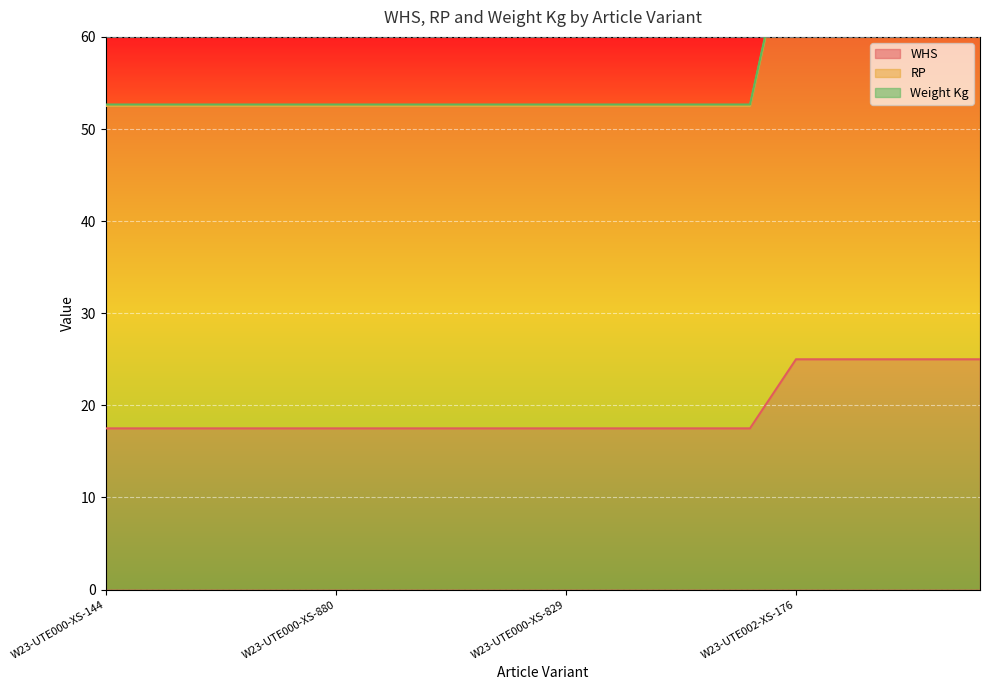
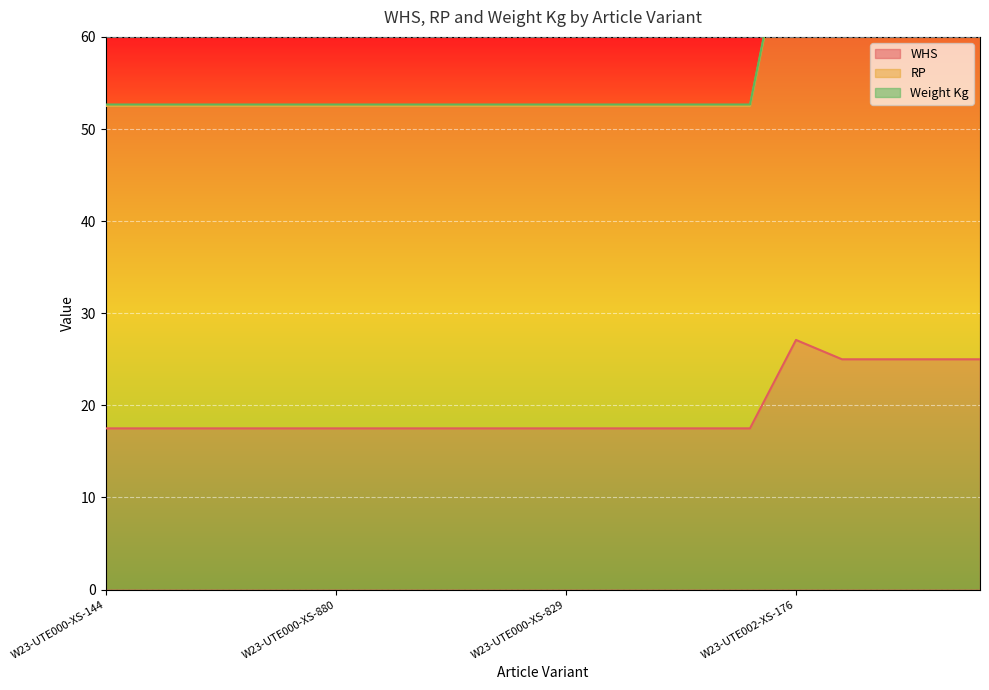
  {
    "WHS": {
      "W23-UTE000-XS-144": 18,
      "W23-UTE000-XS-880": 18,
      "W23-UTE000-XS-829": 18,
-     "W23-UTE002-XS-176": 25
+     "W23-UTE002-XS-176": 27
    }
  }
